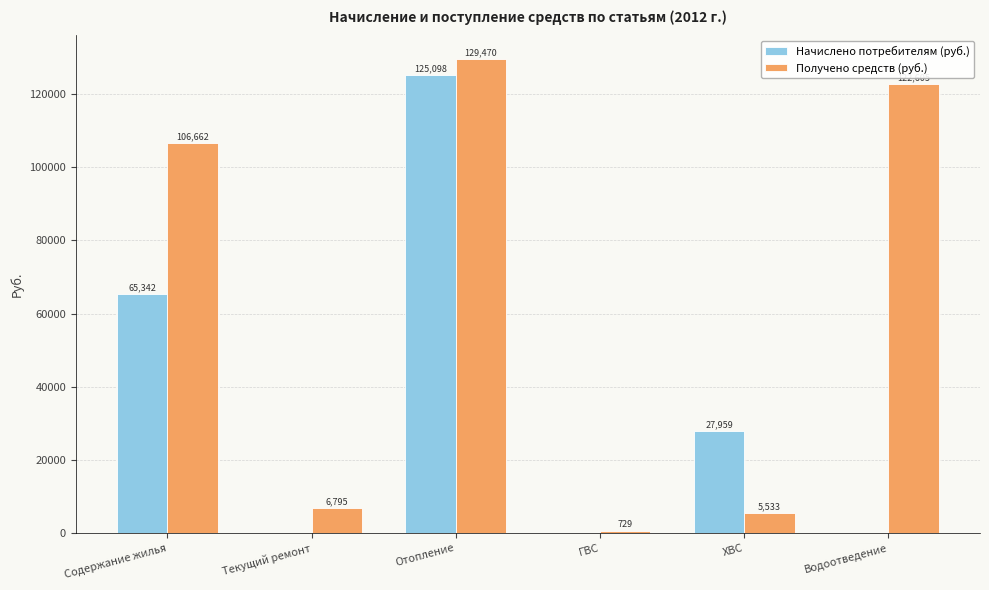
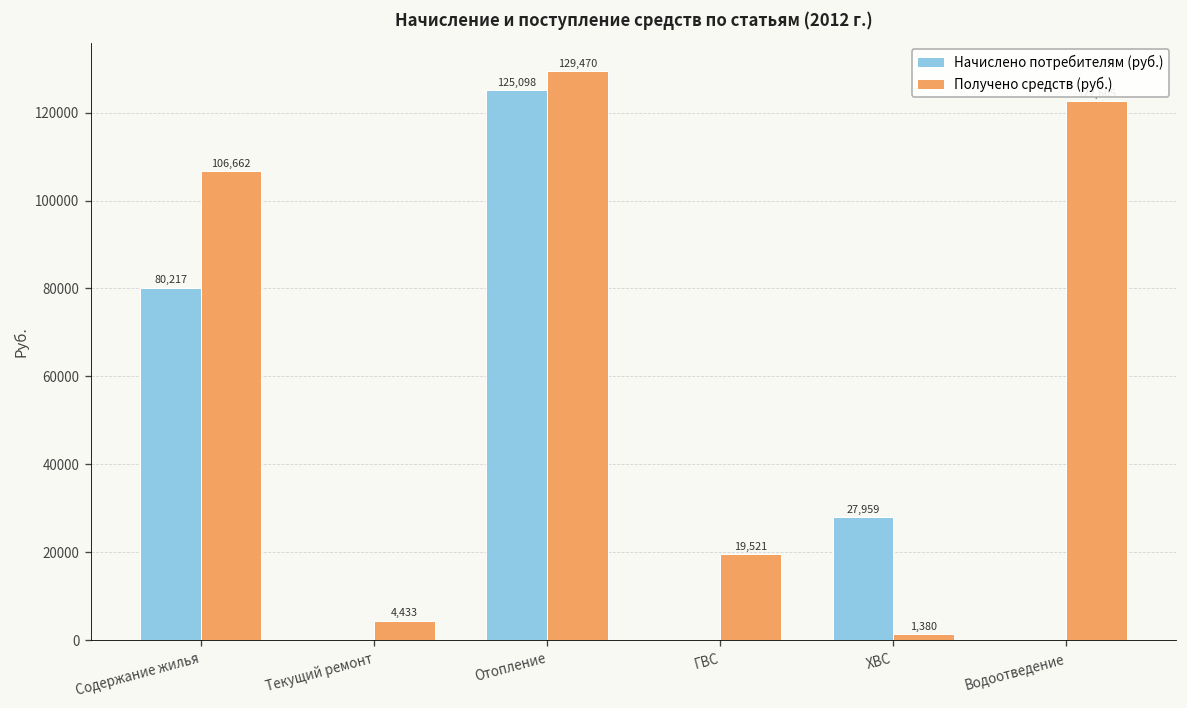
  {
    "Начислено потребителям (руб.)": {
-     "Содержание жилья": "65,342",
+     "Содержание жилья": "80,217",
      "Отопление": "125,098",
      "ХВС": "27,959"
    },
    "Получено средств (руб.)": {
      "Содержание жилья": "106,662",
-     "Текущий ремонт": "6,795",
+     "Текущий ремонт": "4,433",
      "Отопление": "129,470",
-     "ГВС": "729",
-     "ХВС": "5,533"
+     "ГВС": "19,521",
+     "ХВС": "1,380"
    }
  }
